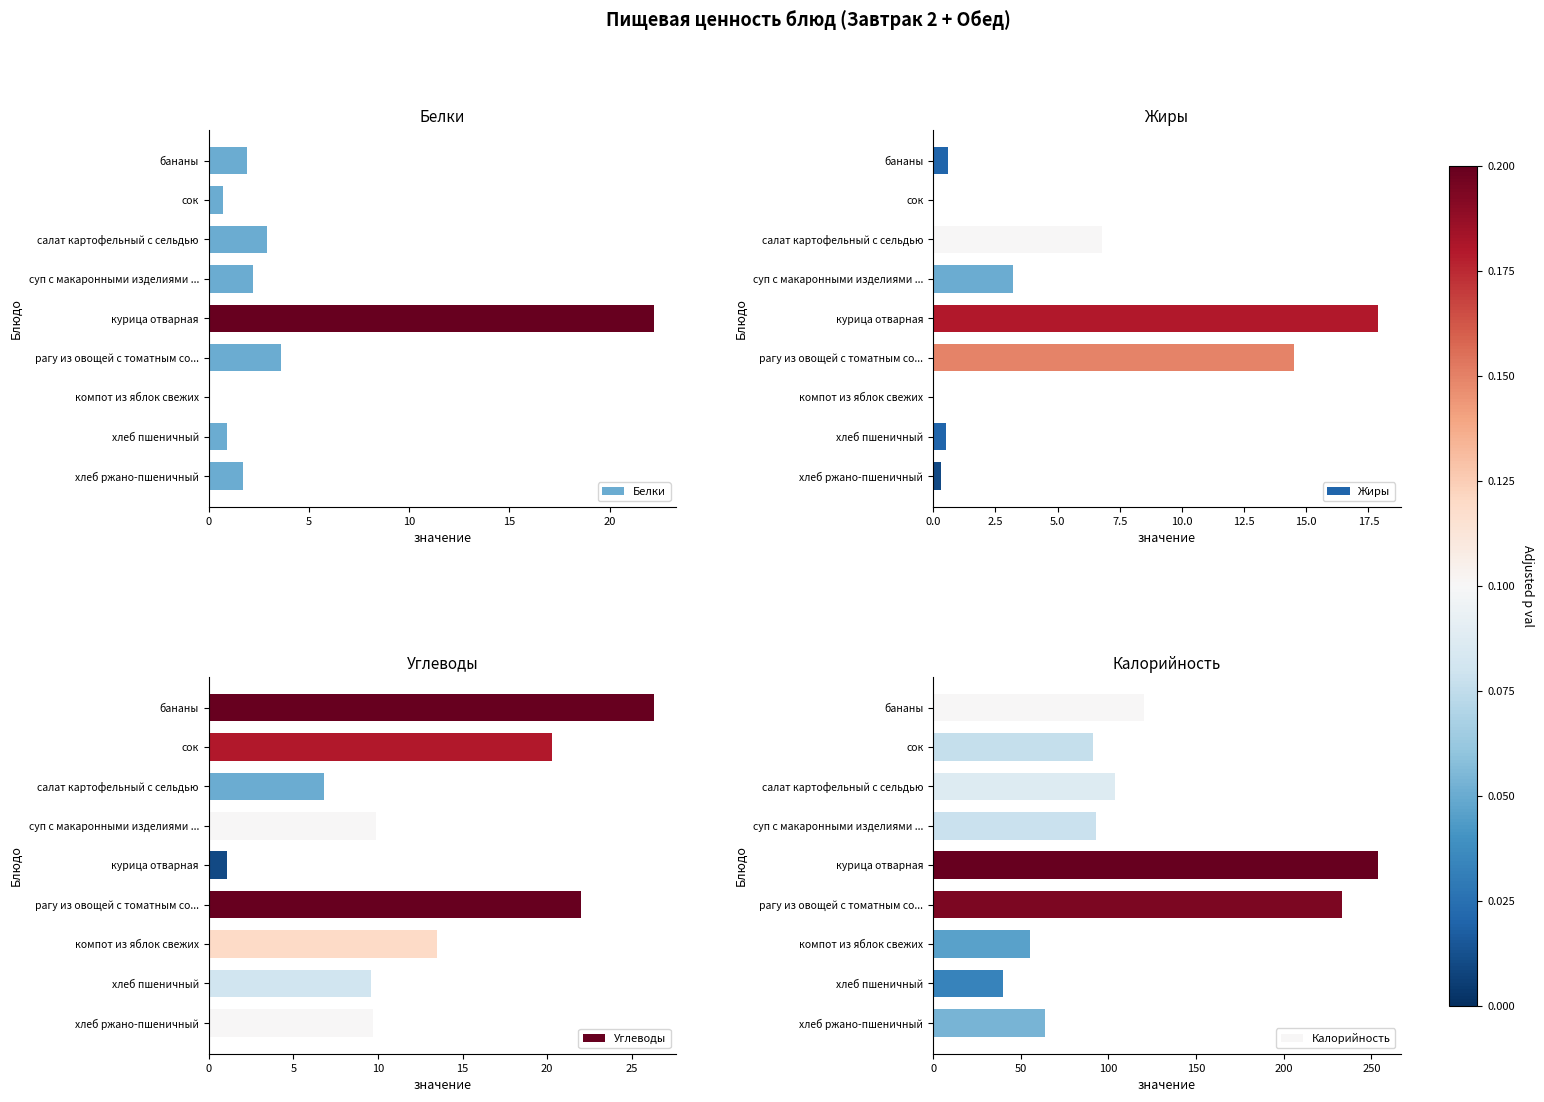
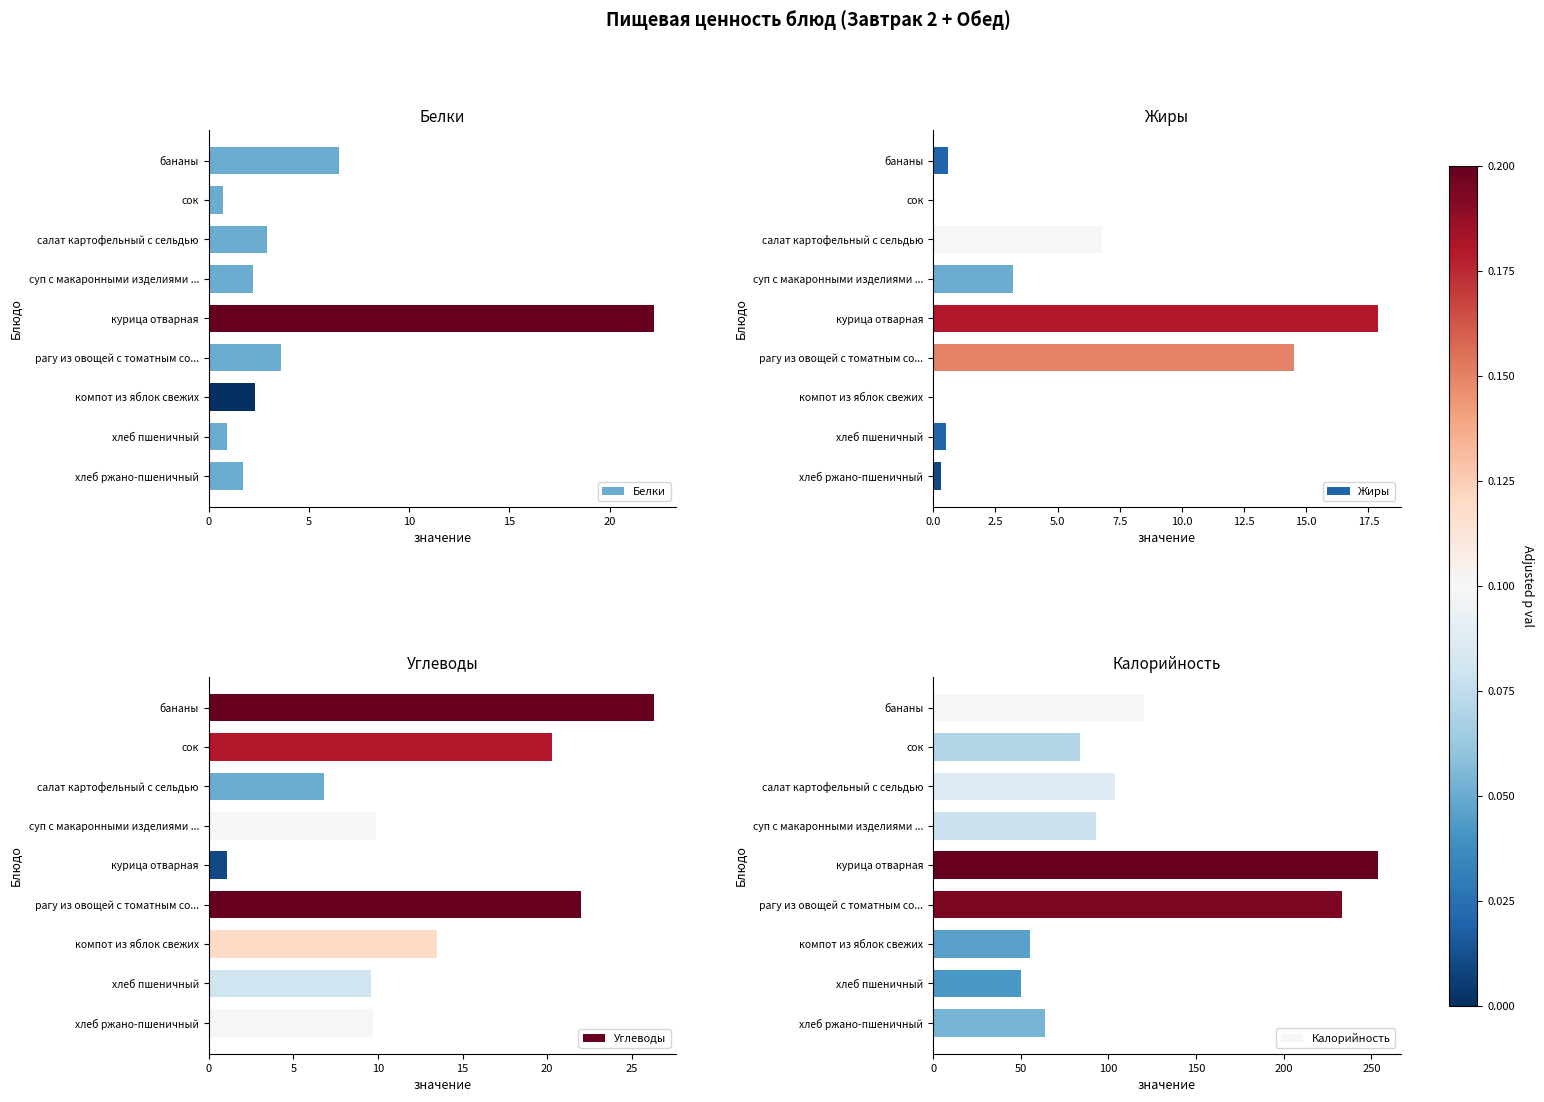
  {
    "Белки": {
-     "бананы": 1.9,
+     "бананы": 6.5,
      "сок": 0.7,
      "салат картофельный с сельдью": 2.9,
      "суп с макаронными изделиями ...": 2.2,
      "курица отварная": 22.2,
      "рагу из овощей с томатным со...": 3.6,
-     "компот из яблок свежих": 0.0,
+     "компот из яблок свежих": 2.3,
      "хлеб пшеничный": 0.9,
      "хлеб ржано-пшеничный": 1.7
    },
    "Жиры": {
      "бананы": 0.6,
      "сок": 0.0,
      "салат картофельный с сельдью": 6.8,
      "суп с макаронными изделиями ...": 3.2,
      "курица отварная": 17.9,
      "рагу из овощей с томатным со...": 14.5,
      "компот из яблок свежих": 0.0,
      "хлеб пшеничный": 0.5,
      "хлеб ржано-пшеничный": 0.3
    },
    "Углеводы": {
      "бананы": 26.3,
      "сок": 20.3,
      "салат картофельный с сельдью": 6.8,
      "суп с макаронными изделиями ...": 9.9,
      "курица отварная": 1.1,
      "рагу из овощей с томатным со...": 22.0,
      "компот из яблок свежих": 13.5,
      "хлеб пшеничный": 9.6,
      "хлеб ржано-пшеничный": 9.7
    },
    "Калорийность": {
      "бананы": 120,
-     "сок": 91,
+     "сок": 84,
      "салат картофельный с сельдью": 104,
      "суп с макаронными изделиями ...": 93,
      "курица отварная": 254,
      "рагу из овощей с томатным со...": 233,
      "компот из яблок свежих": 55,
-     "хлеб пшеничный": 40,
+     "хлеб пшеничный": 50,
      "хлеб ржано-пшеничный": 64
    }
  }
